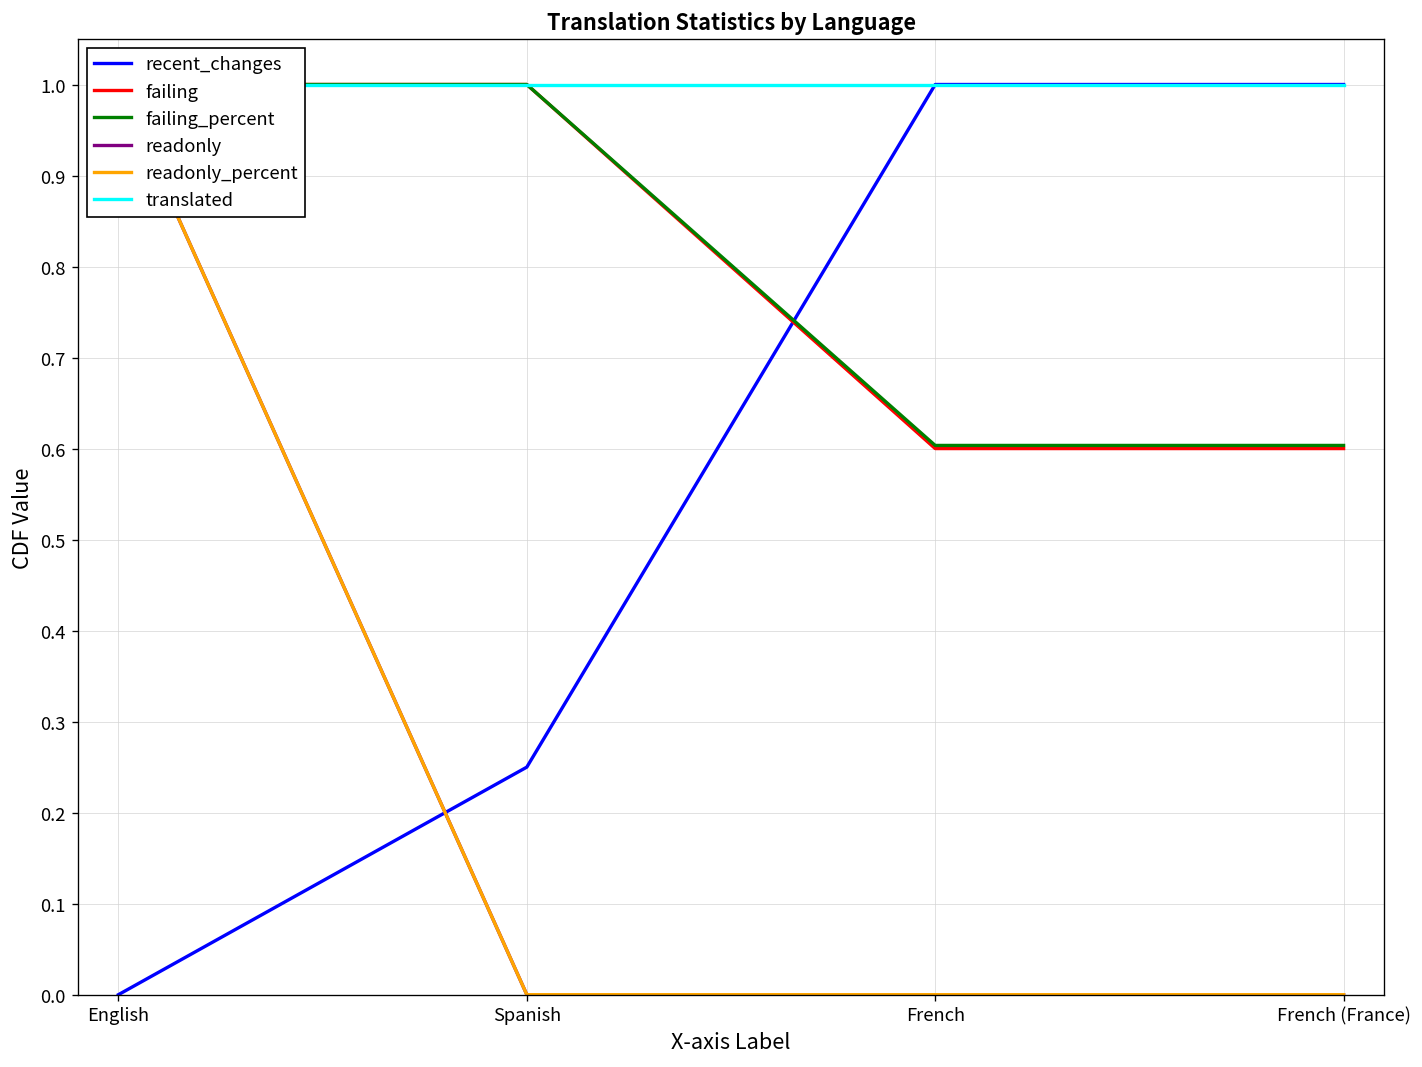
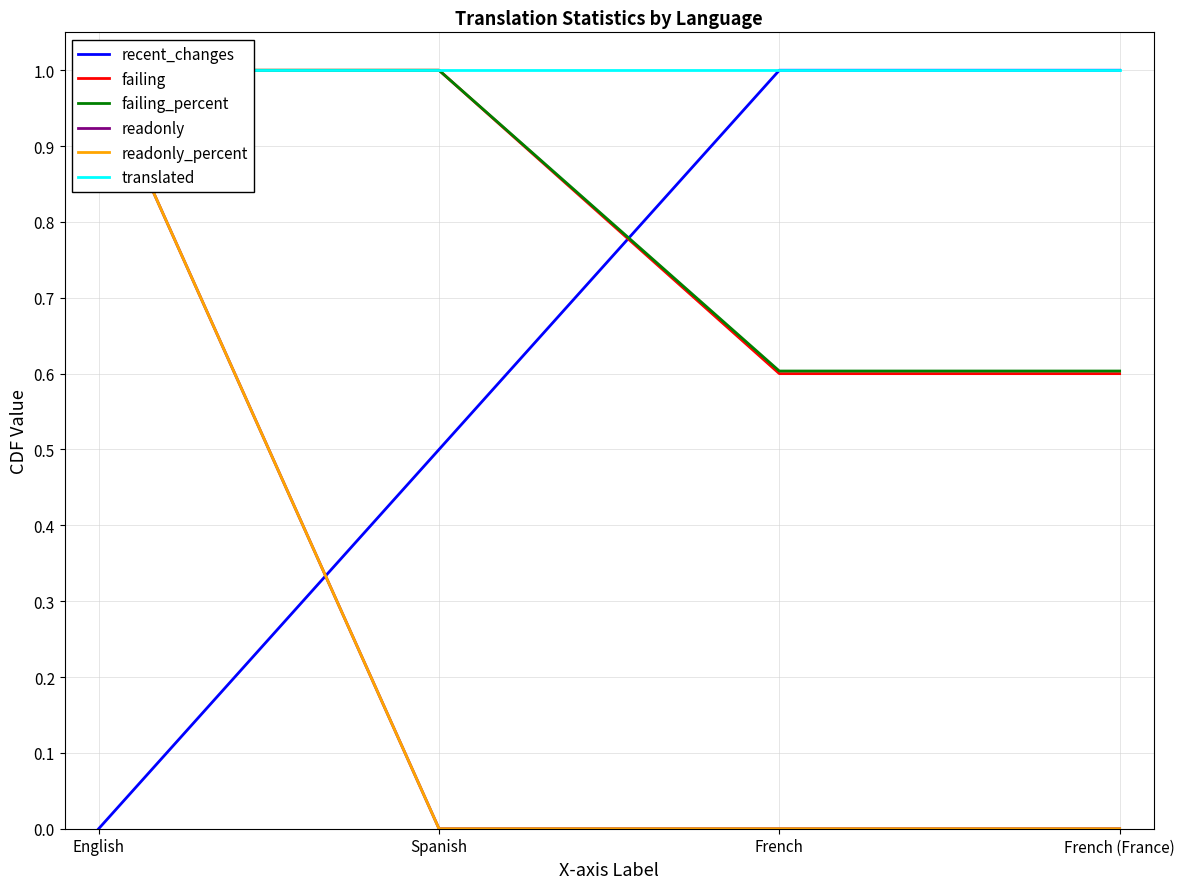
  {
    "recent_changes": {
      "English": 0.00,
-     "Spanish": 0.25
+     "Spanish": 0.50
    },
    "failing": {
      "French": 0.60,
      "French (France)": 0.60
    },
    "failing_percent": {
      "French": 0.60,
      "French (France)": 0.60
    },
    "readonly_percent": {
      "Spanish": 0.00,
      "French": 0.00,
      "French (France)": 0.00
    }
  }
